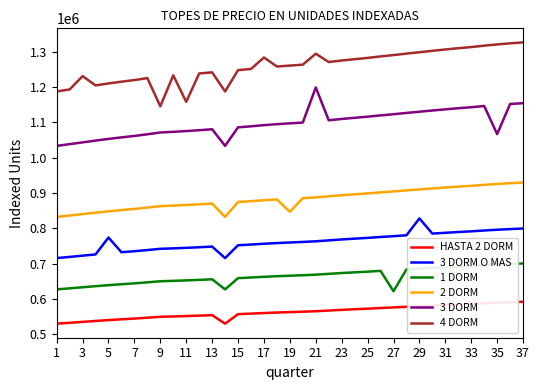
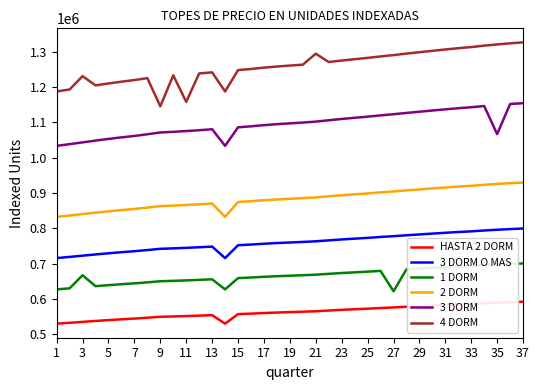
  {
    "HASTA 2 DORM": {
      "1": 530000,
      "3": 540000,
      "5": 540000,
      "7": 540000,
      "9": 550000,
      "11": 550000,
      "13": 550000,
      "15": 560000,
      "17": 560000,
      "19": 560000,
      "21": 570000,
      "23": 570000,
      "25": 570000,
      "27": 580000,
      "37": 590000
    },
    "3 DORM O MAS": {
      "1": 720000,
      "3": 720000,
-     "5": 770000,
+     "5": 730000,
      "7": 740000,
      "9": 740000,
      "11": 740000,
      "13": 750000,
      "15": 750000,
      "17": 760000,
      "19": 760000,
      "21": 760000,
      "23": 770000,
      "25": 770000,
      "27": 780000,
-     "29": 830000,
+     "29": 780000,
      "31": 790000,
      "33": 790000,
      "35": 800000,
      "37": 800000
    },
    "1 DORM": {
      "1": 630000,
-     "3": 630000,
+     "3": 670000,
      "5": 640000,
      "7": 640000,
      "9": 650000,
      "11": 650000,
      "13": 660000,
      "15": 660000,
      "17": 660000,
      "19": 670000,
      "21": 670000,
      "23": 670000,
      "25": 680000,
      "27": 620000,
      "37": 700000
    },
    "2 DORM": {
      "1": 830000,
      "3": 840000,
      "5": 850000,
      "7": 850000,
      "9": 860000,
      "11": 870000,
      "13": 870000,
      "15": 870000,
      "17": 880000,
-     "19": 850000,
+     "19": 880000,
      "21": 890000,
      "23": 890000,
      "25": 900000,
      "27": 900000,
      "29": 910000,
      "31": 920000,
      "33": 920000,
      "35": 930000,
      "37": 930000
    },
    "3 DORM": {
      "1": 1030000,
      "3": 1040000,
      "5": 1050000,
      "7": 1060000,
      "9": 1070000,
      "11": 1080000,
      "13": 1080000,
      "15": 1090000,
      "17": 1090000,
      "19": 1100000,
-     "21": 1200000,
+     "21": 1100000,
      "23": 1110000,
      "25": 1120000,
      "27": 1120000,
      "29": 1130000,
      "31": 1140000,
      "33": 1140000,
      "35": 1070000,
      "37": 1150000
    },
    "4 DORM": {
      "1": 1190000,
      "3": 1230000,
      "5": 1210000,
      "7": 1220000,
      "9": 1150000,
      "11": 1160000,
      "13": 1240000,
      "15": 1250000,
-     "17": 1280000,
+     "17": 1250000,
      "19": 1260000,
      "21": 1290000,
      "23": 1280000,
      "25": 1280000,
      "27": 1290000,
      "29": 1300000,
      "31": 1310000,
      "33": 1310000,
      "35": 1320000,
      "37": 1330000
    }
  }
